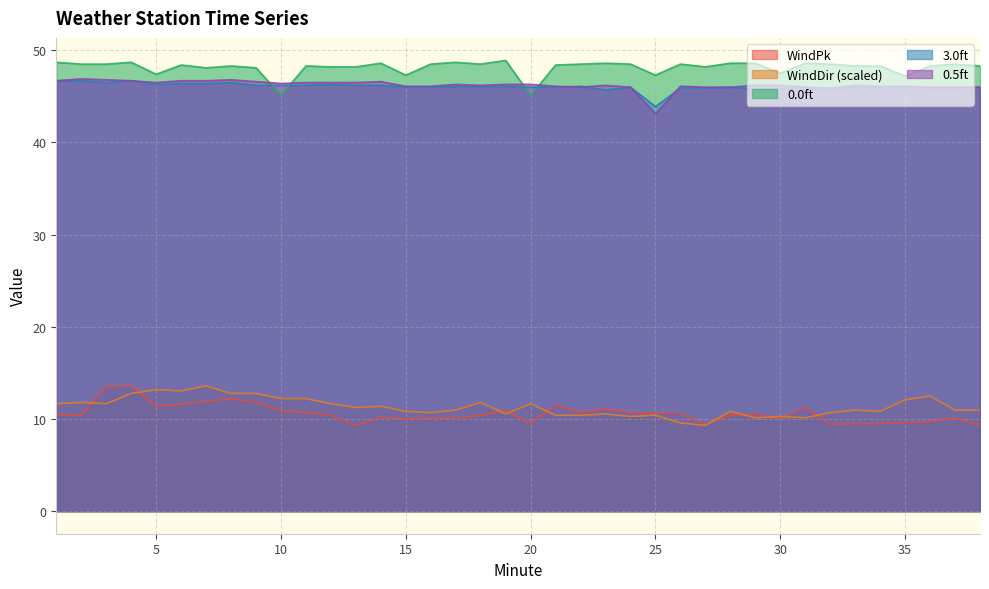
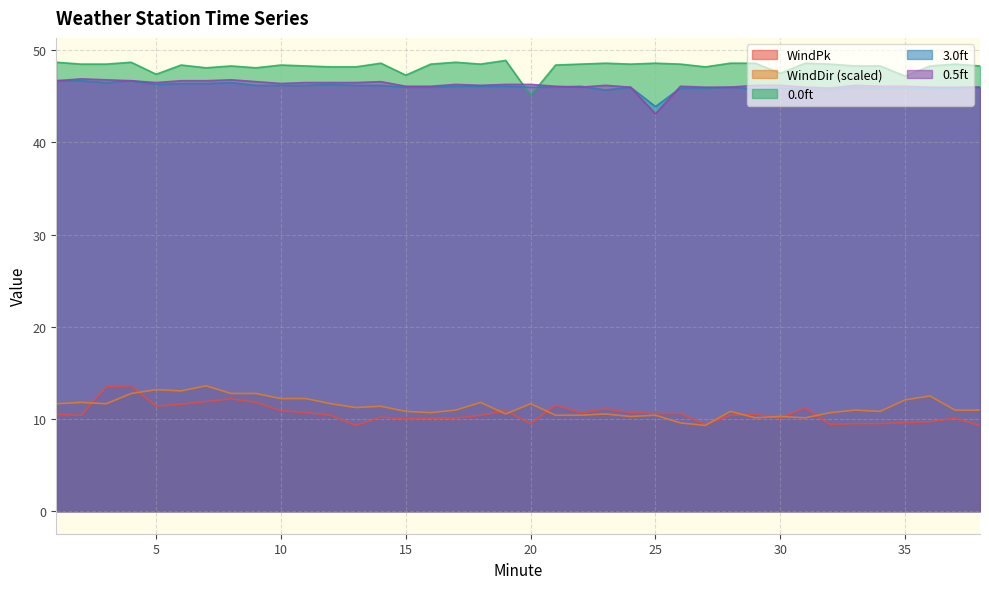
  {
    "0.0ft": {
      "5": 47,
-     "10": 45,
+     "10": 48,
      "15": 47,
      "20": 45,
-     "25": 47
+     "25": 49
    },
    "3.0ft": {
      "20": 46,
      "25": 44
    },
    "0.5ft": {
      "20": 46,
      "25": 43
    }
  }
